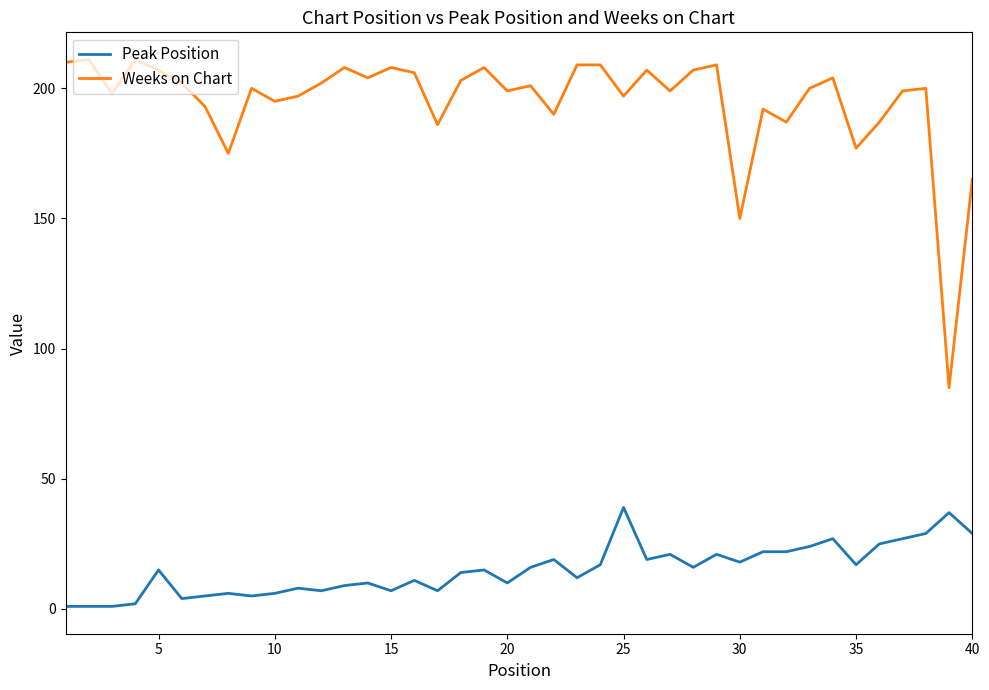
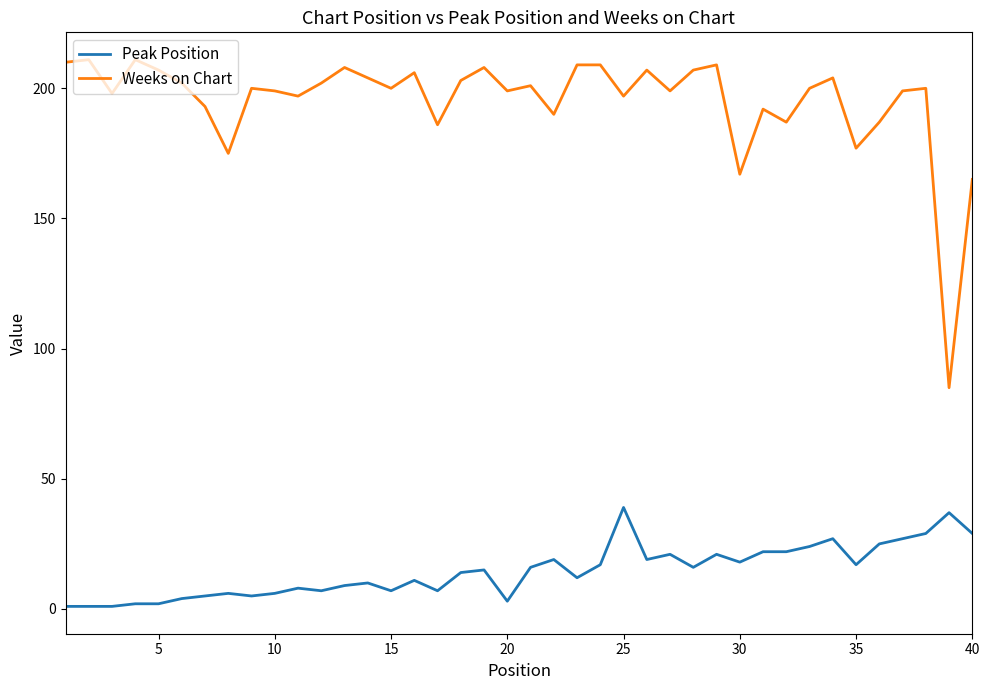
  {
    "Peak Position": {
-     "5": 15,
+     "5": 2,
      "10": 6,
      "15": 7,
-     "20": 10,
+     "20": 3,
      "25": 39,
      "30": 18,
      "35": 17,
      "40": 29
    },
    "Weeks on Chart": {
-     "10": 195,
-     "15": 208,
+     "10": 199,
+     "15": 200,
      "20": 199,
      "25": 197,
-     "30": 150,
+     "30": 167,
      "35": 177,
      "40": 165
    }
  }
